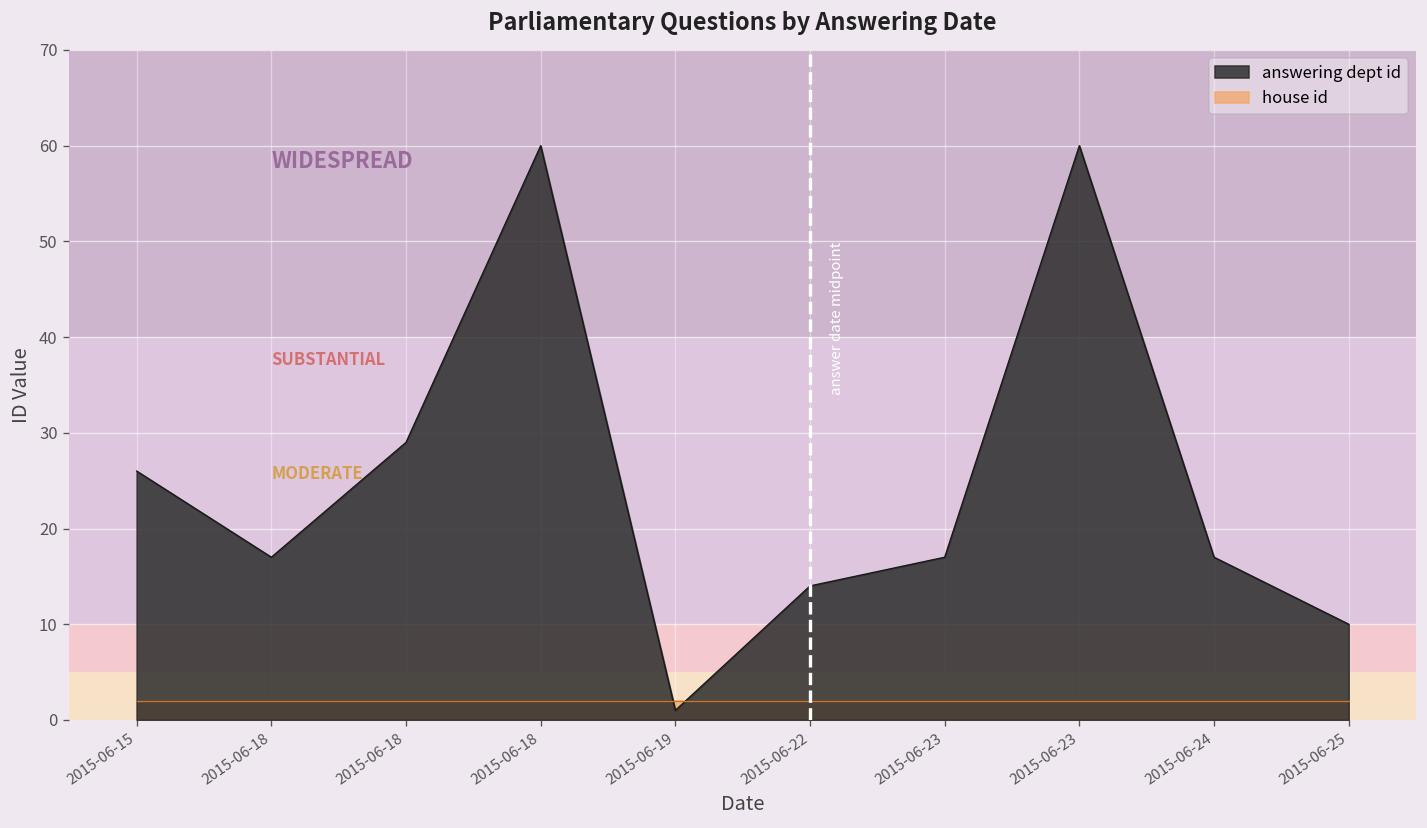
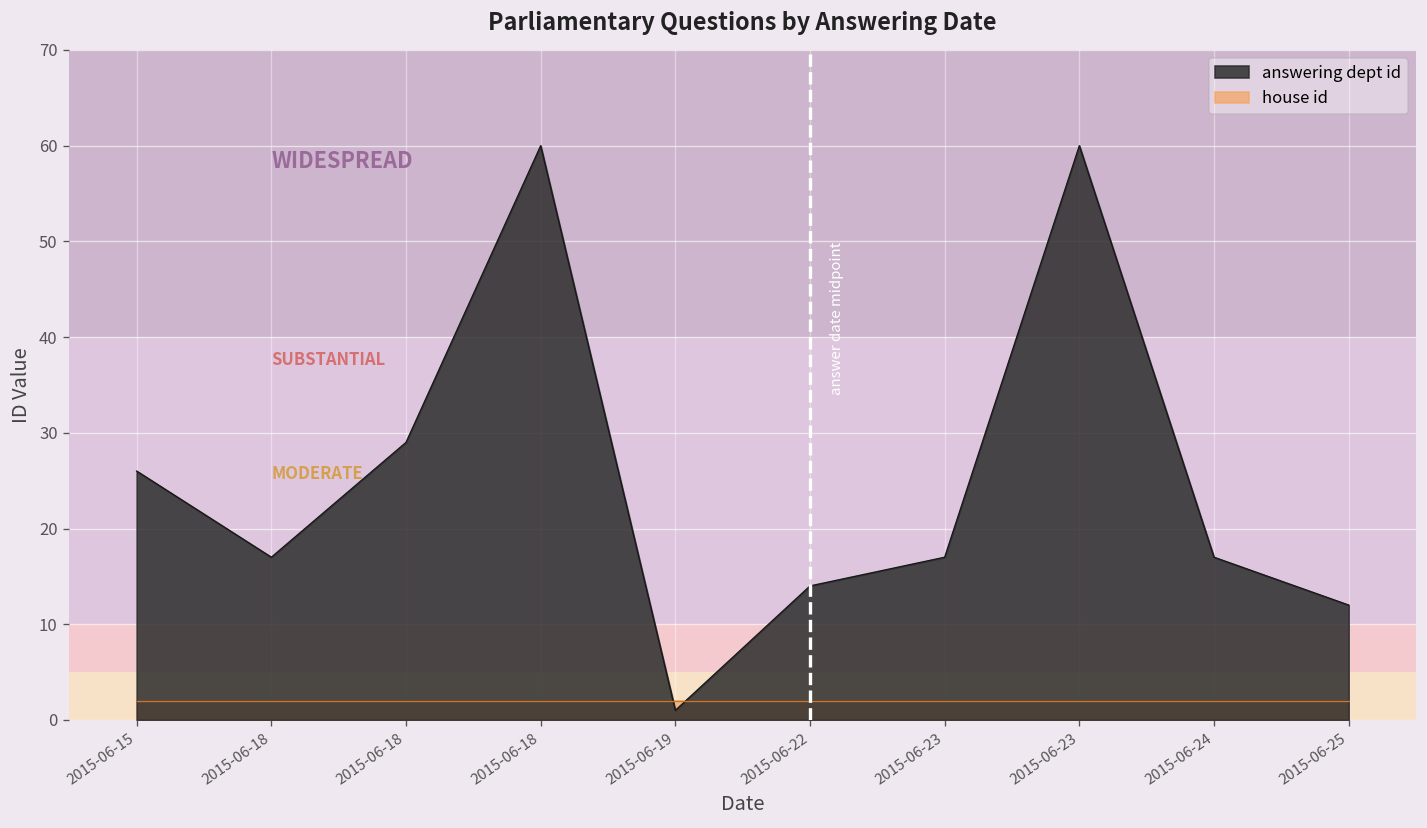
  {
    "answering dept id": {
      "2015-06-15": 26,
      "2015-06-19": 1,
      "2015-06-22": 14,
      "2015-06-24": 17,
-     "2015-06-25": 10
+     "2015-06-25": 12
    },
    "house id": {
      "2015-06-15": 2,
      "2015-06-19": 2,
      "2015-06-22": 2,
      "2015-06-24": 2,
      "2015-06-25": 2
    }
  }
